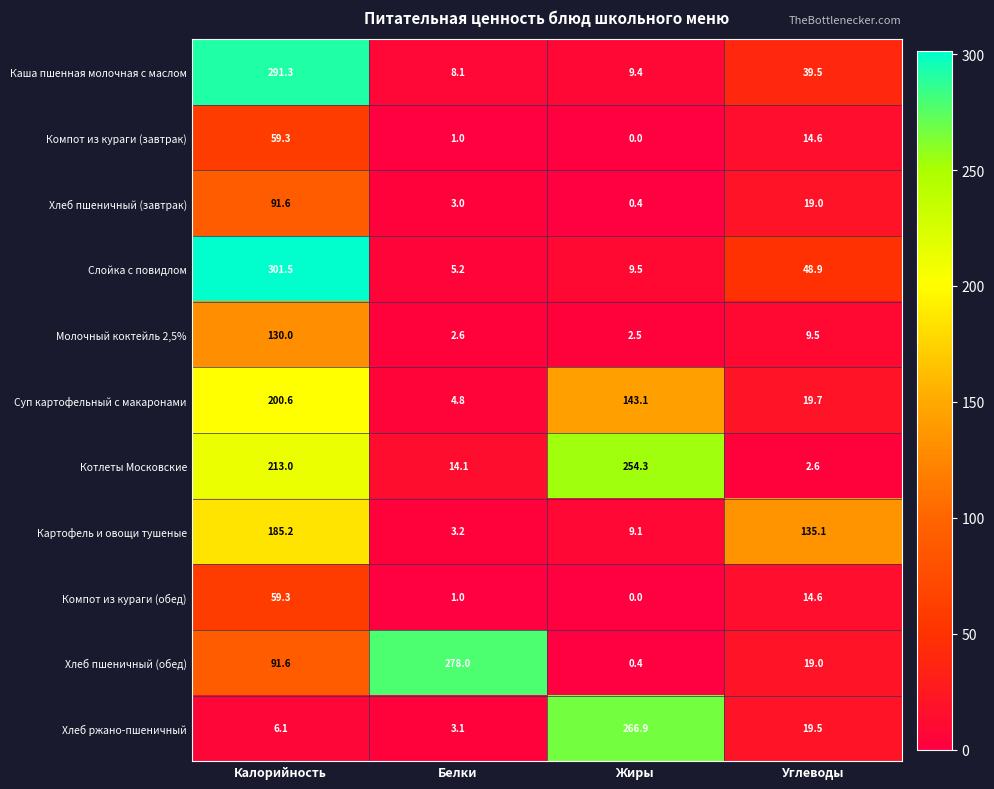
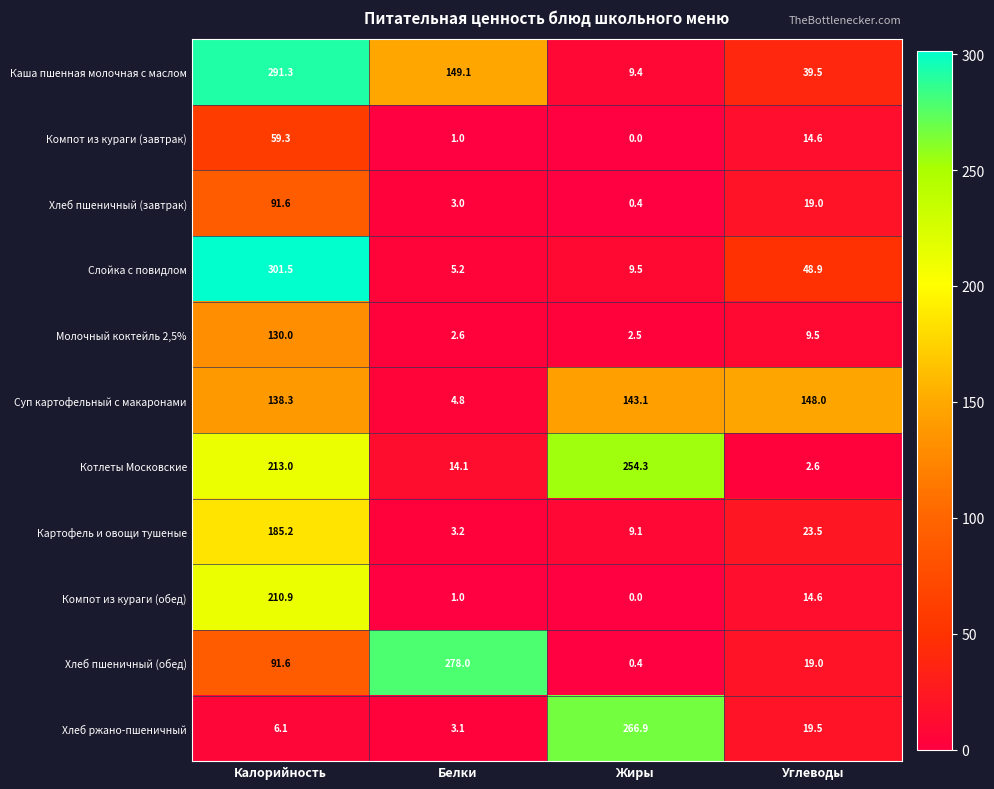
  {
    "Каша пшенная молочная с маслом": {
      "Калорийность": 291.3,
-     "Белки": 8.1,
+     "Белки": 149.1,
      "Жиры": 9.4,
      "Углеводы": 39.5
    },
    "Компот из кураги (завтрак)": {
      "Калорийность": 59.3,
      "Белки": 1.0,
      "Жиры": 0.0,
      "Углеводы": 14.6
    },
    "Хлеб пшеничный (завтрак)": {
      "Калорийность": 91.6,
      "Белки": 3.0,
      "Жиры": 0.4,
      "Углеводы": 19.0
    },
    "Слойка с повидлом": {
      "Калорийность": 301.5,
      "Белки": 5.2,
      "Жиры": 9.5,
      "Углеводы": 48.9
    },
    "Молочный коктейль 2,5%": {
      "Калорийность": 130.0,
      "Белки": 2.6,
      "Жиры": 2.5,
      "Углеводы": 9.5
    },
    "Суп картофельный с макаронами": {
-     "Калорийность": 200.6,
+     "Калорийность": 138.3,
      "Белки": 4.8,
      "Жиры": 143.1,
-     "Углеводы": 19.7
+     "Углеводы": 148.0
    },
    "Котлеты Московские": {
      "Калорийность": 213.0,
      "Белки": 14.1,
      "Жиры": 254.3,
      "Углеводы": 2.6
    },
    "Картофель и овощи тушеные": {
      "Калорийность": 185.2,
      "Белки": 3.2,
      "Жиры": 9.1,
-     "Углеводы": 135.1
+     "Углеводы": 23.5
    },
    "Компот из кураги (обед)": {
-     "Калорийность": 59.3,
+     "Калорийность": 210.9,
      "Белки": 1.0,
      "Жиры": 0.0,
      "Углеводы": 14.6
    },
    "Хлеб пшеничный (обед)": {
      "Калорийность": 91.6,
      "Белки": 278.0,
      "Жиры": 0.4,
      "Углеводы": 19.0
    },
    "Хлеб ржано-пшеничный": {
      "Калорийность": 6.1,
      "Белки": 3.1,
      "Жиры": 266.9,
      "Углеводы": 19.5
    }
  }
